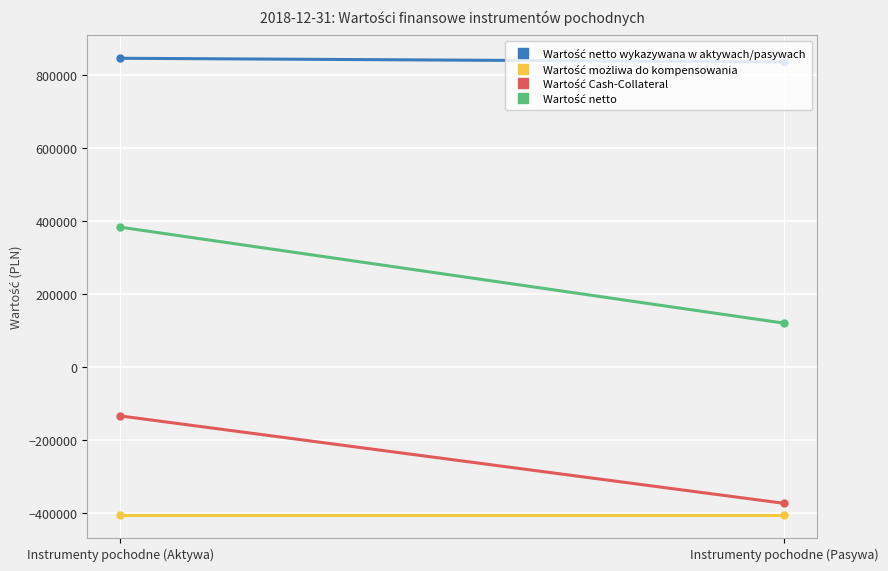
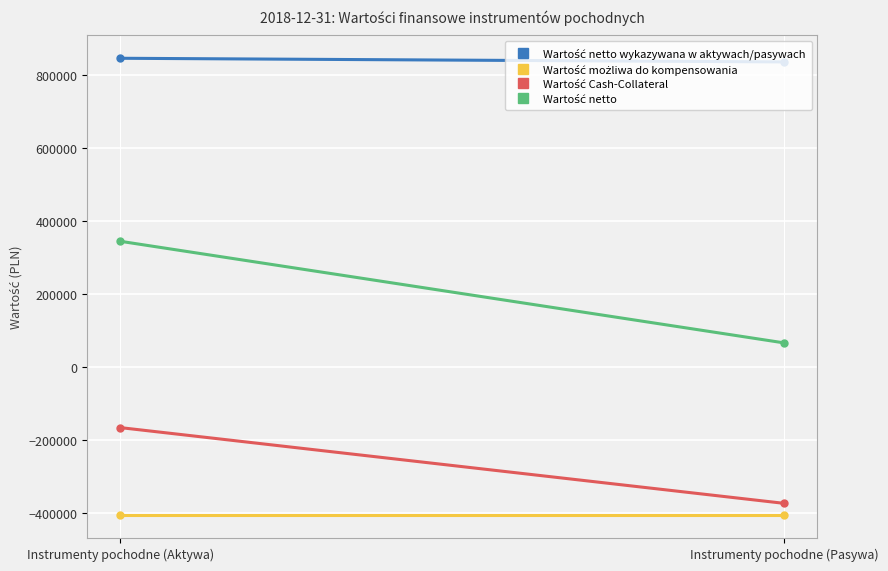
  {
    "Wartość netto wykazywana w aktywach/pasywach": {
      "Instrumenty pochodne (Aktywa)": 850000
    },
    "Wartość możliwa do kompensowania": {
      "Instrumenty pochodne (Aktywa)": -400000,
      "Instrumenty pochodne (Pasywa)": -400000
    },
    "Wartość Cash-Collateral": {
-     "Instrumenty pochodne (Aktywa)": -130000,
+     "Instrumenty pochodne (Aktywa)": -170000,
      "Instrumenty pochodne (Pasywa)": -370000
    },
    "Wartość netto": {
-     "Instrumenty pochodne (Aktywa)": 380000,
-     "Instrumenty pochodne (Pasywa)": 120000
+     "Instrumenty pochodne (Aktywa)": 340000,
+     "Instrumenty pochodne (Pasywa)": 70000
    }
  }
